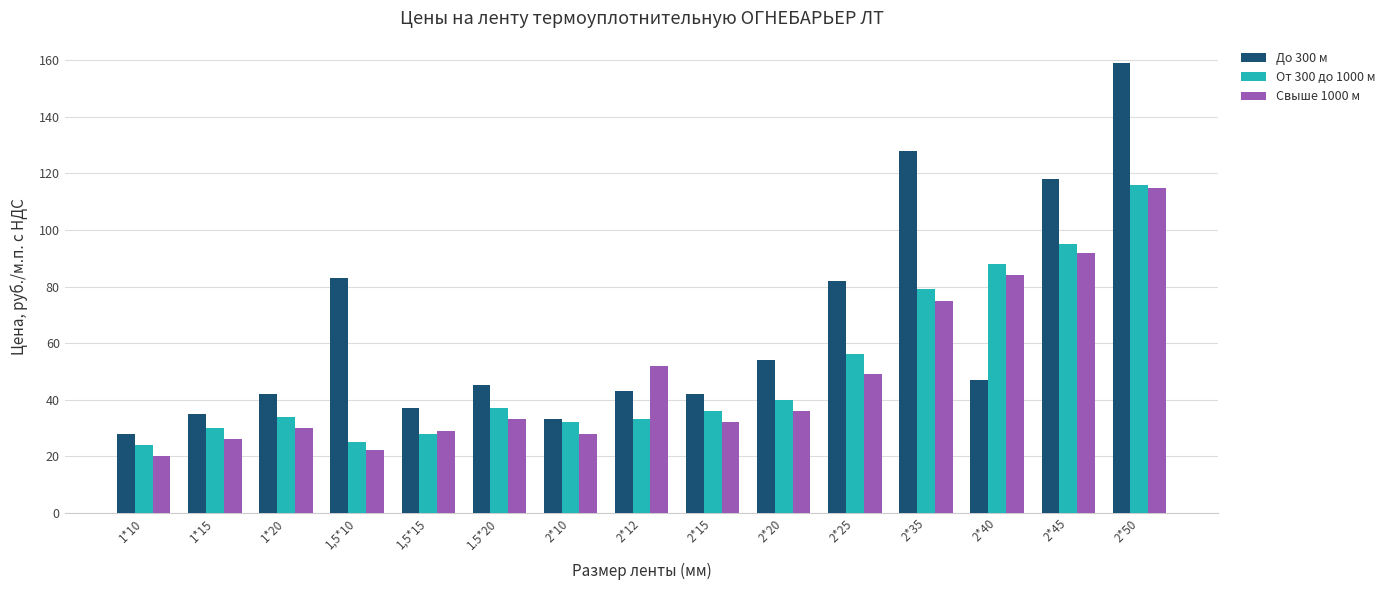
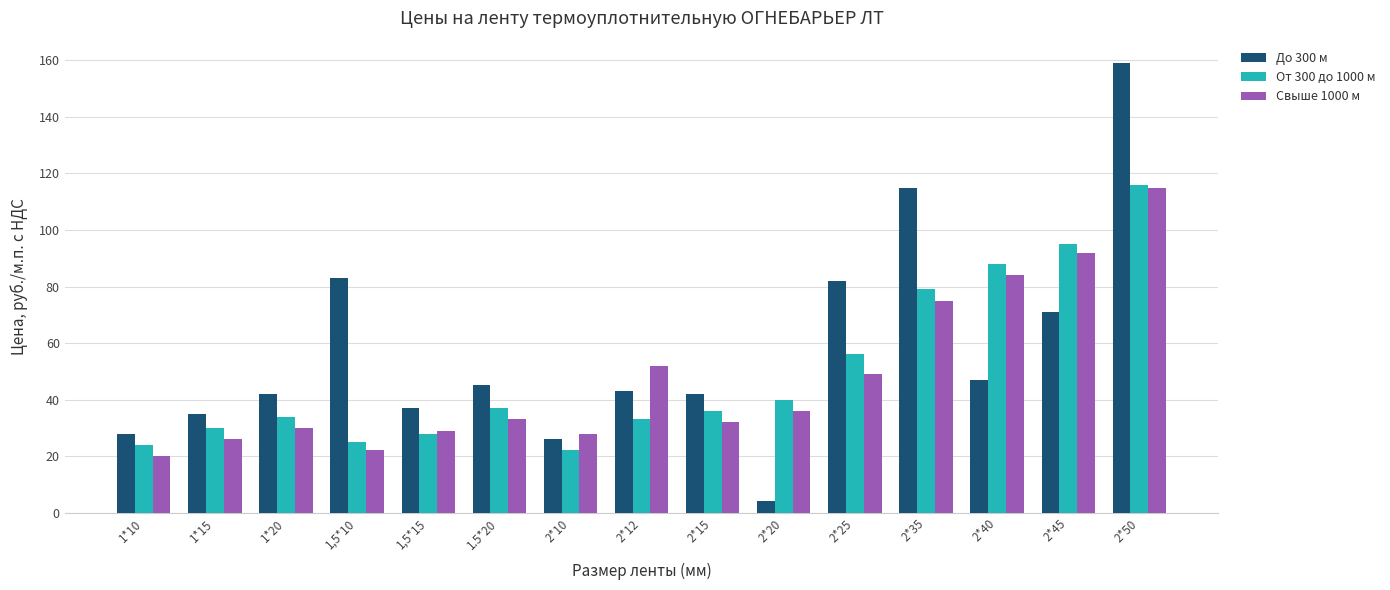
  {
    "До 300 м": {
      "1*10": 28,
      "1*15": 35,
      "1*20": 42,
      "1,5*10": 83,
      "1,5*15": 37,
      "1.5*20": 45,
-     "2*10": 33,
+     "2*10": 26,
      "2*12": 43,
      "2*15": 42,
-     "2*20": 54,
+     "2*20": 4,
      "2*25": 82,
-     "2*35": 128,
+     "2*35": 115,
      "2*40": 47,
-     "2*45": 118,
+     "2*45": 71,
      "2*50": 159
    },
    "От 300 до 1000 м": {
      "1*10": 24,
      "1*15": 30,
      "1*20": 34,
      "1,5*10": 25,
      "1,5*15": 28,
      "1.5*20": 37,
-     "2*10": 32,
+     "2*10": 22,
      "2*12": 33,
      "2*15": 36,
      "2*20": 40,
      "2*25": 56,
      "2*35": 79,
      "2*40": 88,
      "2*45": 95,
      "2*50": 116
    },
    "Свыше 1000 м": {
      "1*10": 20,
      "1*15": 26,
      "1*20": 30,
      "1,5*10": 22,
      "1,5*15": 29,
      "1.5*20": 33,
      "2*10": 28,
      "2*12": 52,
      "2*15": 32,
      "2*20": 36,
      "2*25": 49,
      "2*35": 75,
      "2*40": 84,
      "2*45": 92,
      "2*50": 115
    }
  }
